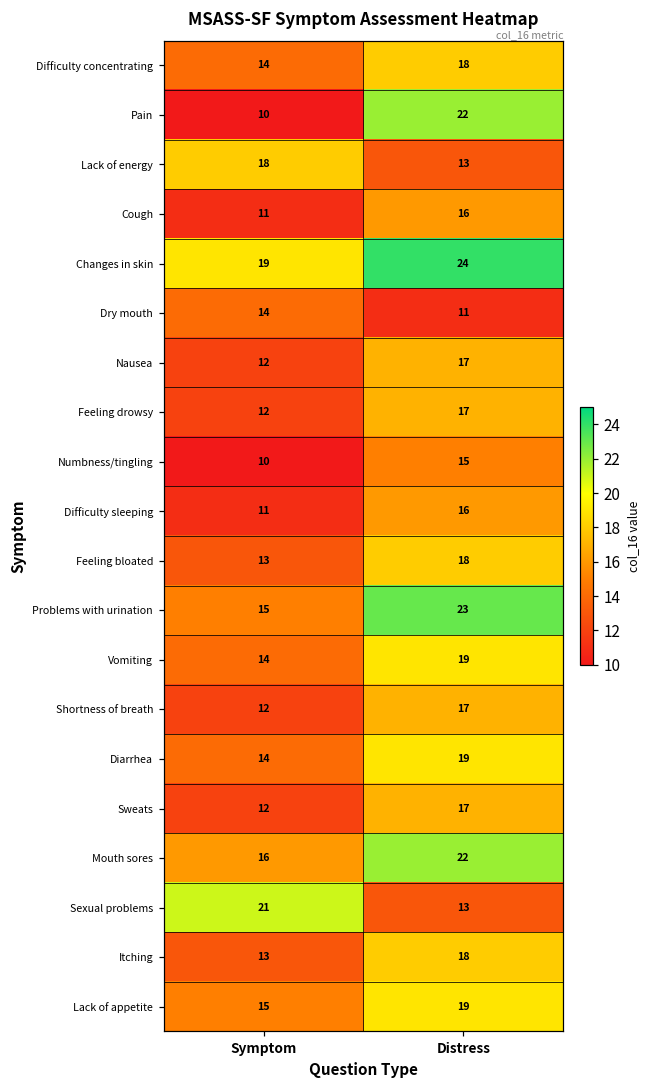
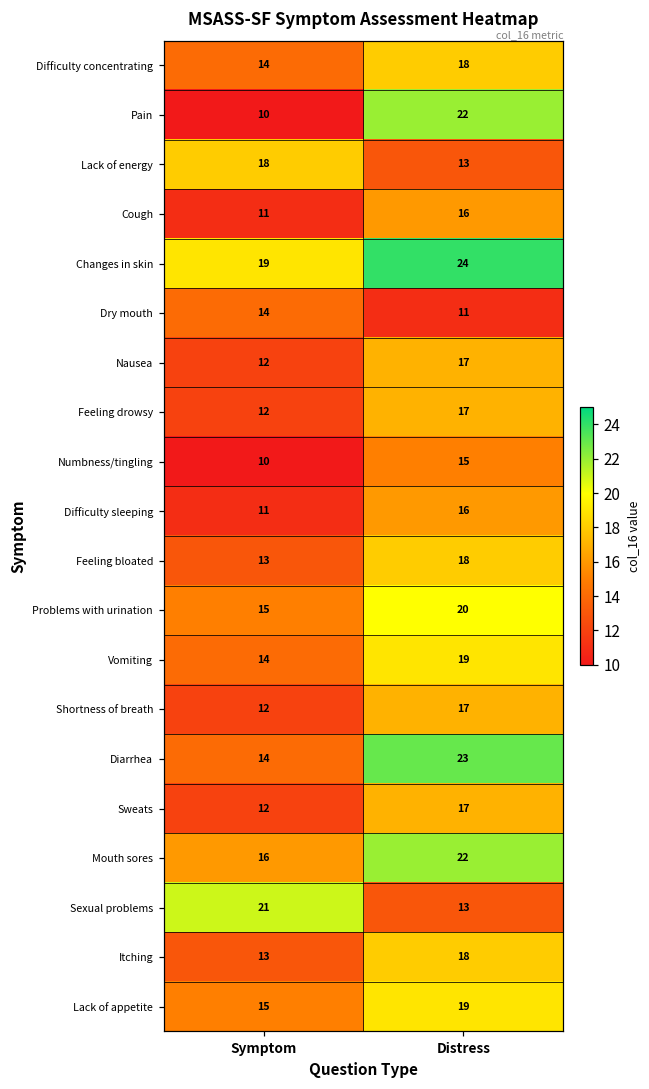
  {
    "Difficulty concentrating": {
      "Symptom": 14,
      "Distress": 18
    },
    "Pain": {
      "Symptom": 10,
      "Distress": 22
    },
    "Lack of energy": {
      "Symptom": 18,
      "Distress": 13
    },
    "Cough": {
      "Symptom": 11,
      "Distress": 16
    },
    "Changes in skin": {
      "Symptom": 19,
      "Distress": 24
    },
    "Dry mouth": {
      "Symptom": 14,
      "Distress": 11
    },
    "Nausea": {
      "Symptom": 12,
      "Distress": 17
    },
    "Feeling drowsy": {
      "Symptom": 12,
      "Distress": 17
    },
    "Numbness/tingling": {
      "Symptom": 10,
      "Distress": 15
    },
    "Difficulty sleeping": {
      "Symptom": 11,
      "Distress": 16
    },
    "Feeling bloated": {
      "Symptom": 13,
      "Distress": 18
    },
    "Problems with urination": {
      "Symptom": 15,
-     "Distress": 23
+     "Distress": 20
    },
    "Vomiting": {
      "Symptom": 14,
      "Distress": 19
    },
    "Shortness of breath": {
      "Symptom": 12,
      "Distress": 17
    },
    "Diarrhea": {
      "Symptom": 14,
-     "Distress": 19
+     "Distress": 23
    },
    "Sweats": {
      "Symptom": 12,
      "Distress": 17
    },
    "Mouth sores": {
      "Symptom": 16,
      "Distress": 22
    },
    "Sexual problems": {
      "Symptom": 21,
      "Distress": 13
    },
    "Itching": {
      "Symptom": 13,
      "Distress": 18
    },
    "Lack of appetite": {
      "Symptom": 15,
      "Distress": 19
    }
  }
